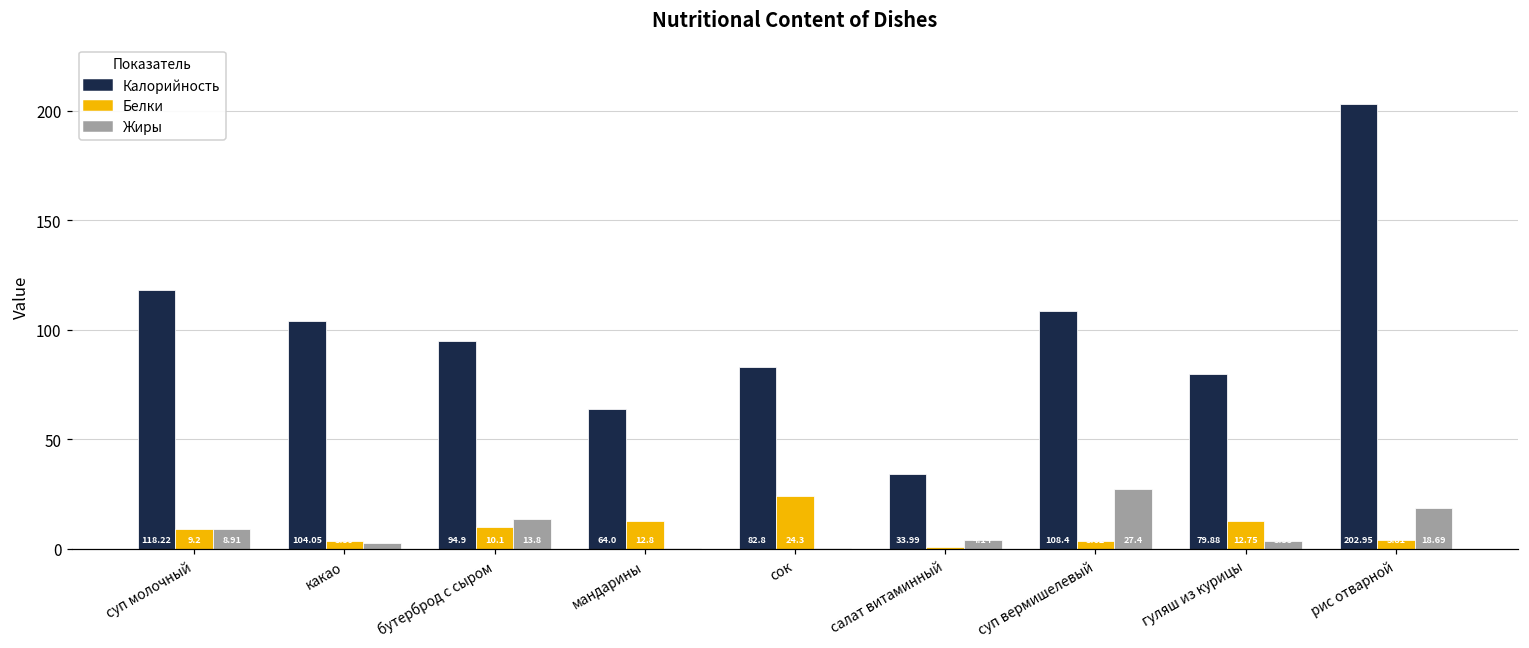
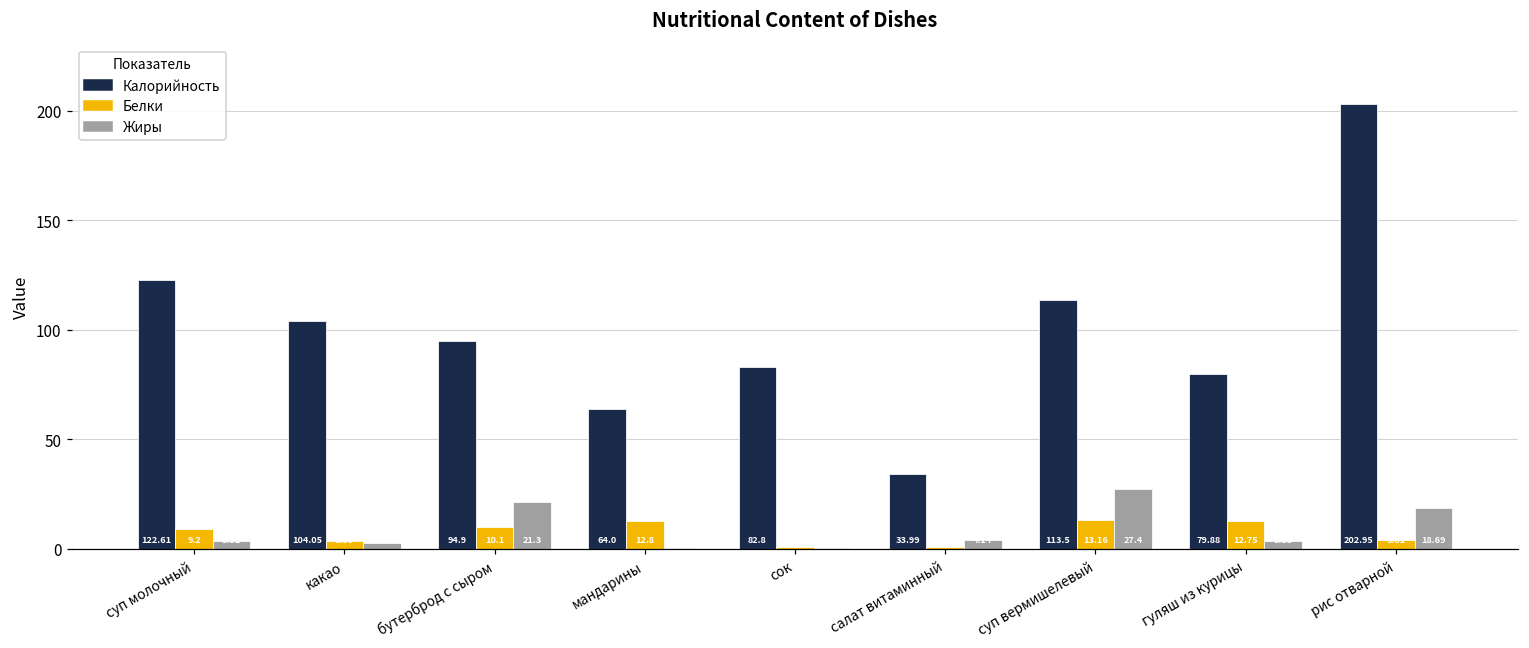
  {
    "Калорийность": {
-     "суп молочный": 118.22,
+     "суп молочный": 122.61,
      "какао": 104.05,
      "бутерброд с сыром": 94.9,
      "мандарины": 64.0,
      "сок": 82.8,
      "салат витаминный": 33.99,
-     "суп вермишелевый": 108.4,
+     "суп вермишелевый": 113.5,
      "гуляш из курицы": 79.88,
      "рис отварной": 202.95
    },
    "Белки": {
      "какао": 4,
-     "сок": 24,
-     "суп вермишелевый": 4,
+     "сок": 1,
+     "суп вермишелевый": 13,
      "рис отварной": 4
    },
    "Жиры": {
-     "суп молочный": 9,
-     "бутерброд с сыром": 13.8,
+     "суп молочный": 4,
+     "бутерброд с сыром": 21.3,
      "суп вермишелевый": 27.4,
      "рис отварной": 18.69
    }
  }
